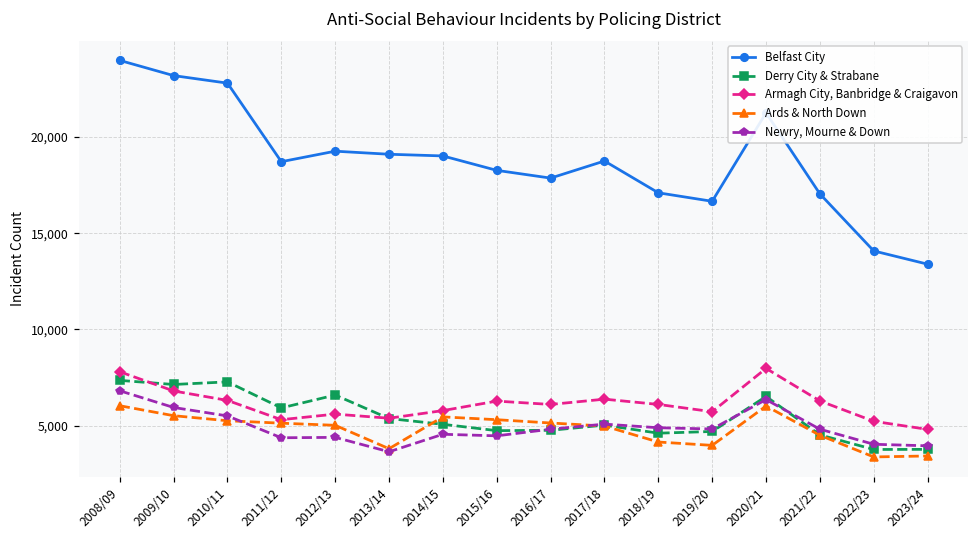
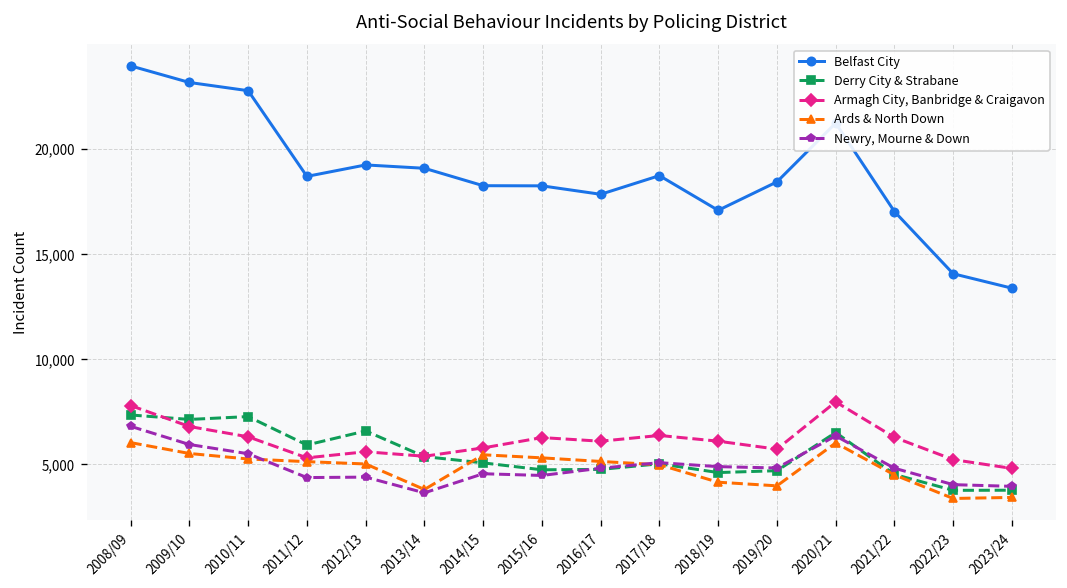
  {
    "Belfast City": {
      "2008/09": "24,000",
      "2009/10": "23,200",
      "2010/11": "22,800",
      "2011/12": "18,700",
      "2012/13": "19,300",
      "2013/14": "19,100",
-     "2014/15": "19,000",
+     "2014/15": "18,300",
      "2015/16": "18,300",
      "2016/17": "17,900",
      "2017/18": "18,700",
      "2018/19": "17,100",
-     "2019/20": "16,700",
+     "2019/20": "18,400",
      "2021/22": "17,000",
      "2022/23": "14,100",
      "2023/24": "13,400"
    },
    "Derry City & Strabane": {
      "2008/09": "7,400",
      "2009/10": "7,100",
      "2010/11": "7,300",
      "2011/12": "5,900",
      "2012/13": "6,600",
      "2014/15": "5,100",
      "2015/16": "4,700",
      "2018/19": "4,600",
      "2020/21": "6,500",
      "2022/23": "3,800",
      "2023/24": "3,800"
    },
    "Armagh City, Banbridge & Craigavon": {
      "2008/09": "7,800",
      "2009/10": "6,800",
      "2010/11": "6,300",
      "2011/12": "5,300",
      "2012/13": "5,600",
      "2014/15": "5,800",
      "2015/16": "6,300",
      "2016/17": "6,100",
      "2017/18": "6,400",
      "2018/19": "6,100",
      "2019/20": "5,700",
      "2020/21": "8,000",
      "2021/22": "6,300",
      "2022/23": "5,200",
      "2023/24": "4,800"
    },
    "Ards & North Down": {
      "2008/09": "6,000",
      "2009/10": "5,500",
      "2010/11": "5,300",
      "2011/12": "5,100",
      "2012/13": "5,000",
      "2013/14": "3,800",
      "2014/15": "5,500",
      "2015/16": "5,300",
      "2016/17": "5,100",
      "2018/19": "4,200",
      "2019/20": "4,000",
      "2020/21": "6,000",
      "2022/23": "3,400",
      "2023/24": "3,400"
    },
    "Newry, Mourne & Down": {
      "2008/09": "6,800",
      "2009/10": "6,000",
      "2010/11": "5,500",
      "2011/12": "4,400",
      "2012/13": "4,400",
      "2013/14": "3,700",
      "2014/15": "4,600",
      "2015/16": "4,500",
      "2018/19": "4,900",
      "2020/21": "6,400",
      "2021/22": "4,800",
      "2022/23": "4,000",
      "2023/24": "4,000"
    }
  }
